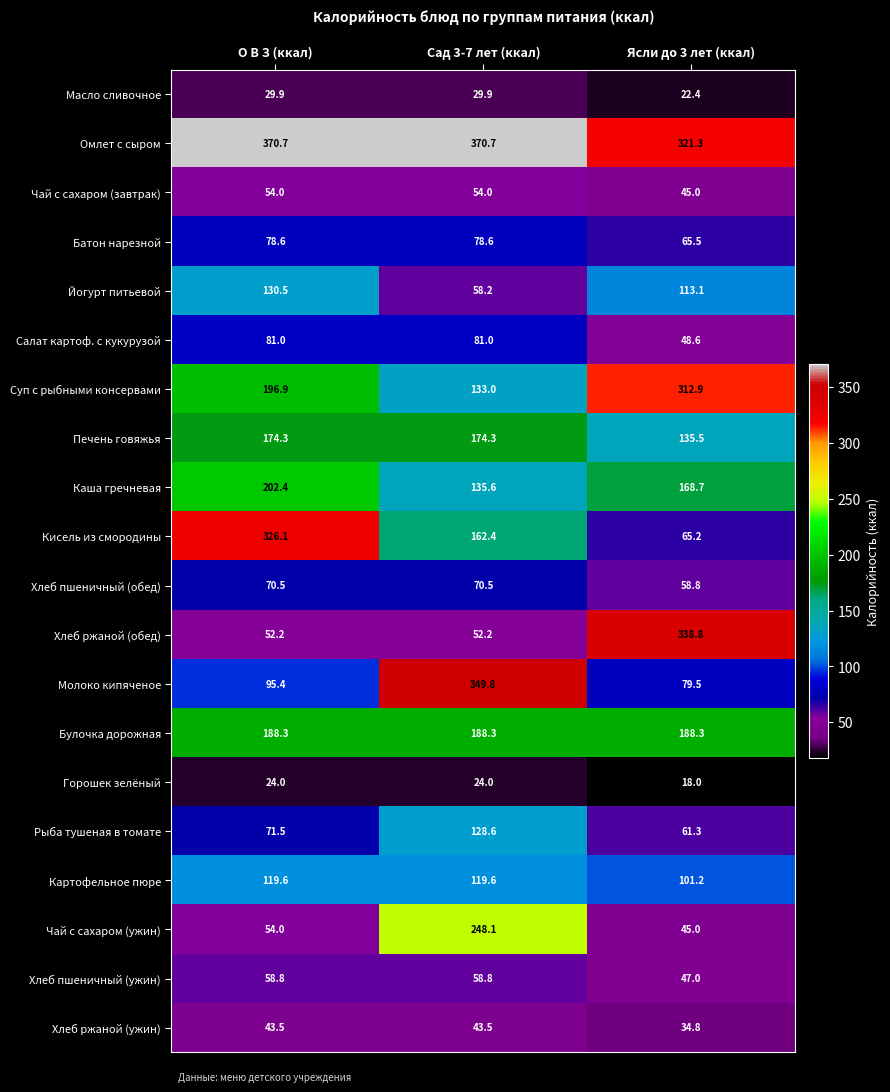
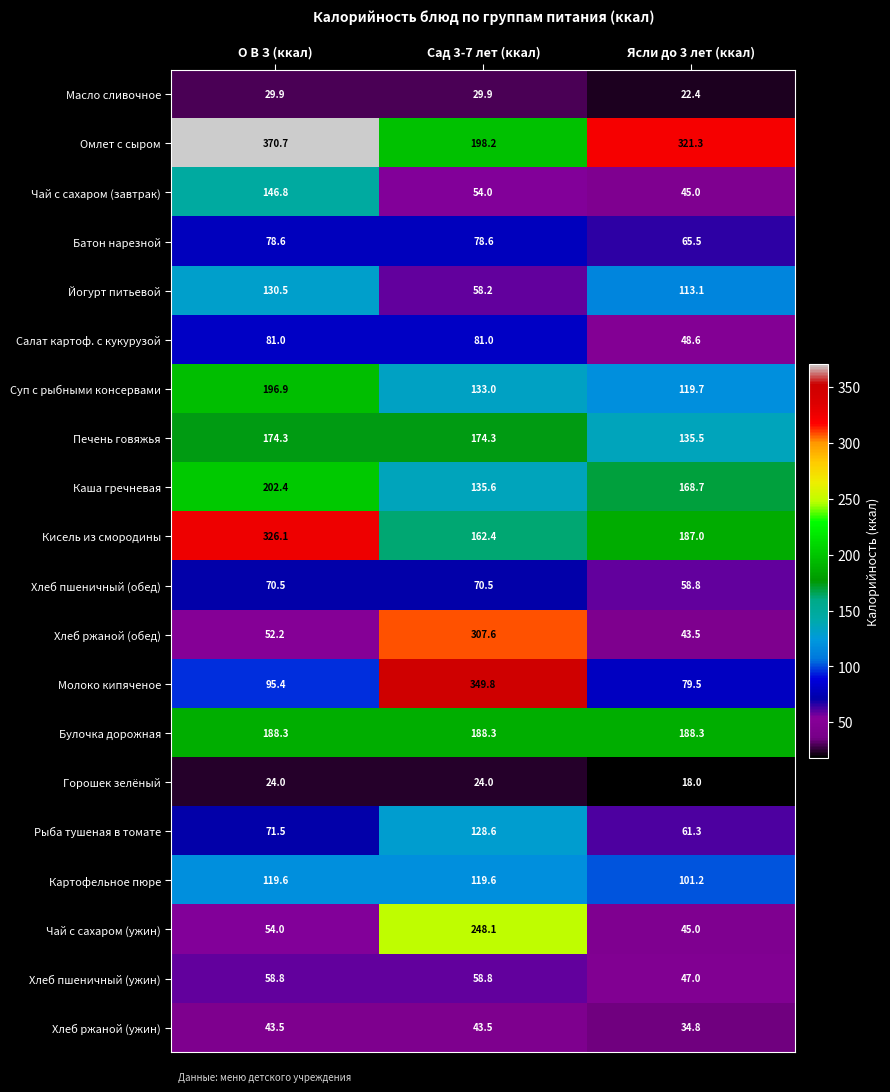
  {
    "Масло сливочное": {
      "О В З (ккал)": 29.9,
      "Сад 3-7 лет (ккал)": 29.9,
      "Ясли до 3 лет (ккал)": 22.4
    },
    "Омлет с сыром": {
      "О В З (ккал)": 370.7,
-     "Сад 3-7 лет (ккал)": 370.7,
+     "Сад 3-7 лет (ккал)": 198.2,
      "Ясли до 3 лет (ккал)": 321.3
    },
    "Чай с сахаром (завтрак)": {
-     "О В З (ккал)": 54.0,
+     "О В З (ккал)": 146.8,
      "Сад 3-7 лет (ккал)": 54.0,
      "Ясли до 3 лет (ккал)": 45.0
    },
    "Батон нарезной": {
      "О В З (ккал)": 78.6,
      "Сад 3-7 лет (ккал)": 78.6,
      "Ясли до 3 лет (ккал)": 65.5
    },
    "Йогурт питьевой": {
      "О В З (ккал)": 130.5,
      "Сад 3-7 лет (ккал)": 58.2,
      "Ясли до 3 лет (ккал)": 113.1
    },
    "Салат картоф. с кукурузой": {
      "О В З (ккал)": 81.0,
      "Сад 3-7 лет (ккал)": 81.0,
      "Ясли до 3 лет (ккал)": 48.6
    },
    "Суп с рыбными консервами": {
      "О В З (ккал)": 196.9,
      "Сад 3-7 лет (ккал)": 133.0,
-     "Ясли до 3 лет (ккал)": 312.9
+     "Ясли до 3 лет (ккал)": 119.7
    },
    "Печень говяжья": {
      "О В З (ккал)": 174.3,
      "Сад 3-7 лет (ккал)": 174.3,
      "Ясли до 3 лет (ккал)": 135.5
    },
    "Каша гречневая": {
      "О В З (ккал)": 202.4,
      "Сад 3-7 лет (ккал)": 135.6,
      "Ясли до 3 лет (ккал)": 168.7
    },
    "Кисель из смородины": {
      "О В З (ккал)": 326.1,
      "Сад 3-7 лет (ккал)": 162.4,
-     "Ясли до 3 лет (ккал)": 65.2
+     "Ясли до 3 лет (ккал)": 187.0
    },
    "Хлеб пшеничный (обед)": {
      "О В З (ккал)": 70.5,
      "Сад 3-7 лет (ккал)": 70.5,
      "Ясли до 3 лет (ккал)": 58.8
    },
    "Хлеб ржаной (обед)": {
      "О В З (ккал)": 52.2,
-     "Сад 3-7 лет (ккал)": 52.2,
-     "Ясли до 3 лет (ккал)": 338.8
+     "Сад 3-7 лет (ккал)": 307.6,
+     "Ясли до 3 лет (ккал)": 43.5
    },
    "Молоко кипяченое": {
      "О В З (ккал)": 95.4,
      "Сад 3-7 лет (ккал)": 349.8,
      "Ясли до 3 лет (ккал)": 79.5
    },
    "Булочка дорожная": {
      "О В З (ккал)": 188.3,
      "Сад 3-7 лет (ккал)": 188.3,
      "Ясли до 3 лет (ккал)": 188.3
    },
    "Горошек зелёный": {
      "О В З (ккал)": 24.0,
      "Сад 3-7 лет (ккал)": 24.0,
      "Ясли до 3 лет (ккал)": 18.0
    },
    "Рыба тушеная в томате": {
      "О В З (ккал)": 71.5,
      "Сад 3-7 лет (ккал)": 128.6,
      "Ясли до 3 лет (ккал)": 61.3
    },
    "Картофельное пюре": {
      "О В З (ккал)": 119.6,
      "Сад 3-7 лет (ккал)": 119.6,
      "Ясли до 3 лет (ккал)": 101.2
    },
    "Чай с сахаром (ужин)": {
      "О В З (ккал)": 54.0,
      "Сад 3-7 лет (ккал)": 248.1,
      "Ясли до 3 лет (ккал)": 45.0
    },
    "Хлеб пшеничный (ужин)": {
      "О В З (ккал)": 58.8,
      "Сад 3-7 лет (ккал)": 58.8,
      "Ясли до 3 лет (ккал)": 47.0
    },
    "Хлеб ржаной (ужин)": {
      "О В З (ккал)": 43.5,
      "Сад 3-7 лет (ккал)": 43.5,
      "Ясли до 3 лет (ккал)": 34.8
    }
  }
